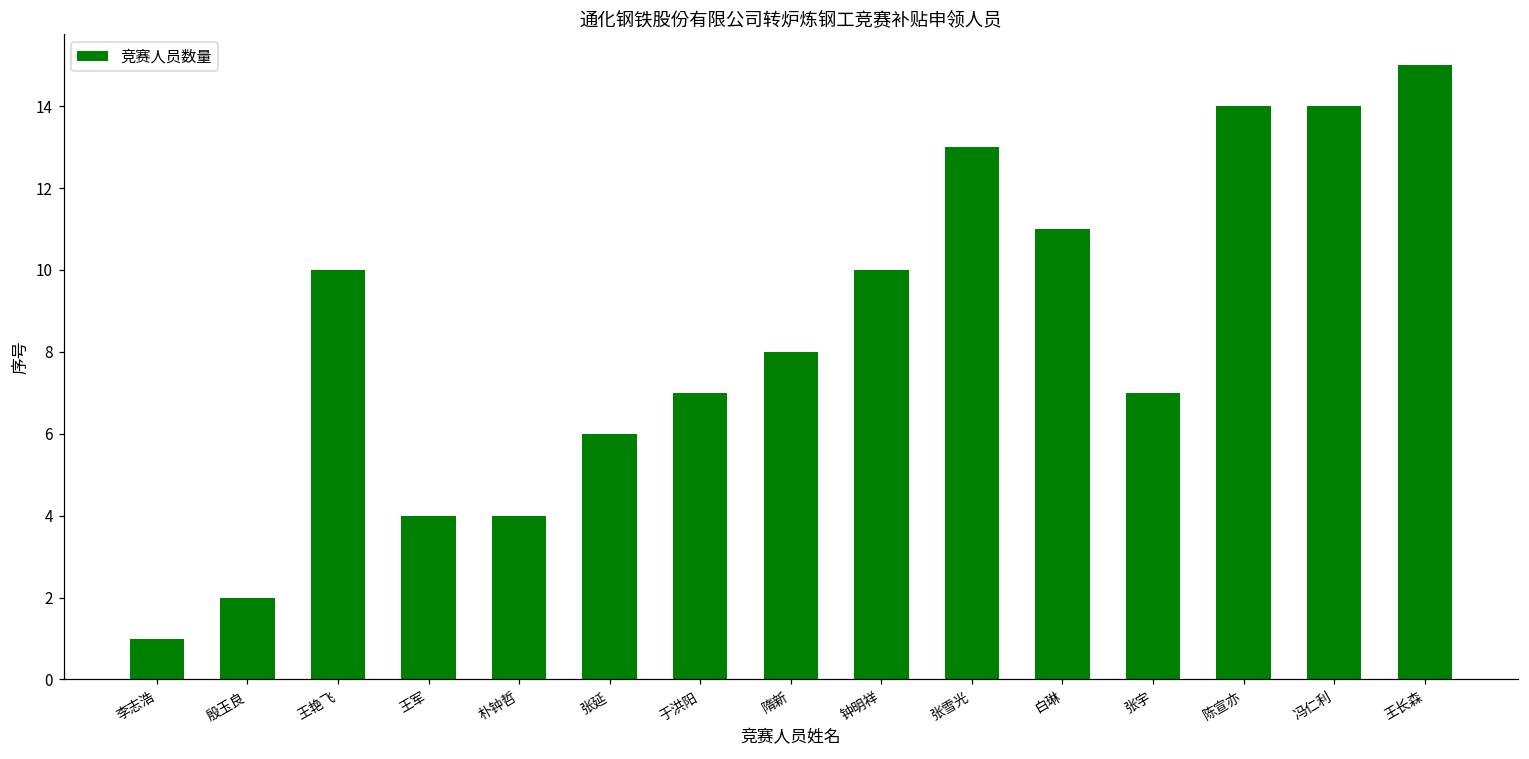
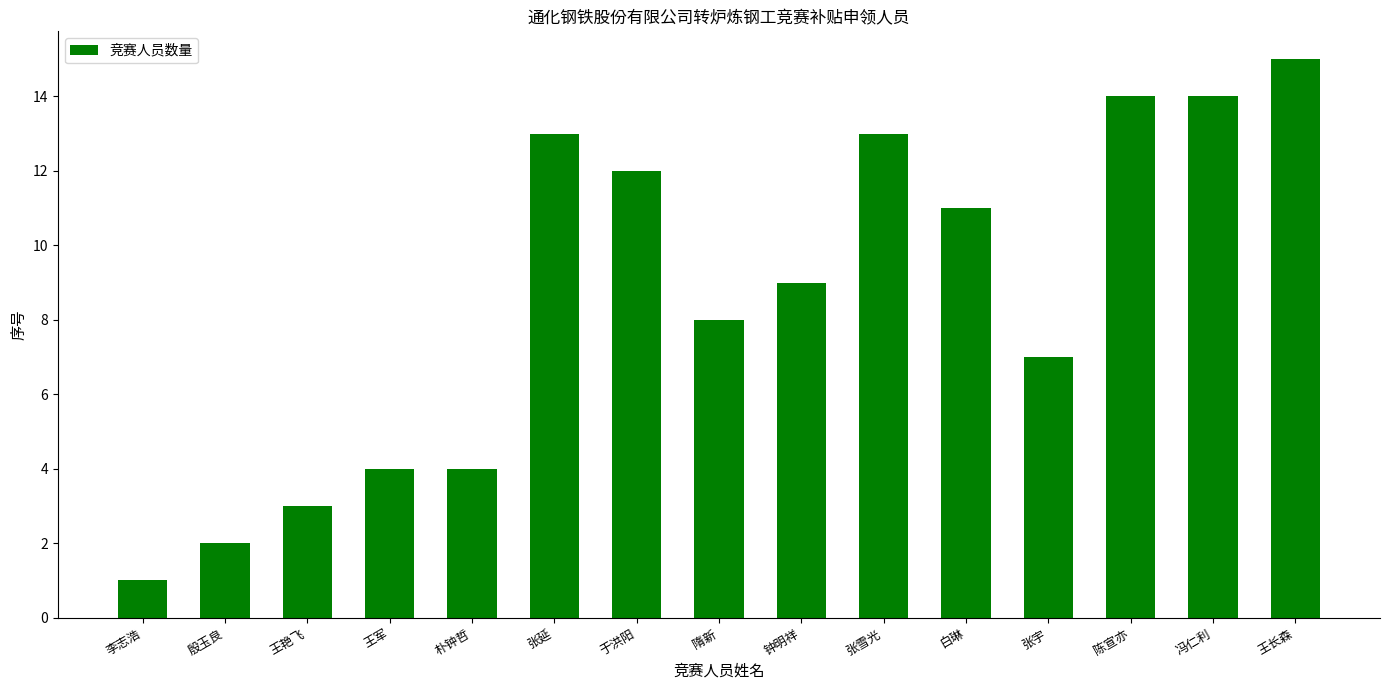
  {
    "李志浩": 1,
    "殷玉良": 2,
-   "王艳飞": 10,
+   "王艳飞": 3,
    "王军": 4,
    "朴钟哲": 4,
-   "张延": 6,
-   "于洪阳": 7,
+   "张延": 13,
+   "于洪阳": 12,
    "隋新": 8,
-   "钟明祥": 10,
+   "钟明祥": 9,
    "张雪光": 13,
    "白琳": 11,
    "张宇": 7,
    "陈宣亦": 14,
    "冯仁利": 14,
    "王长森": 15
  }
